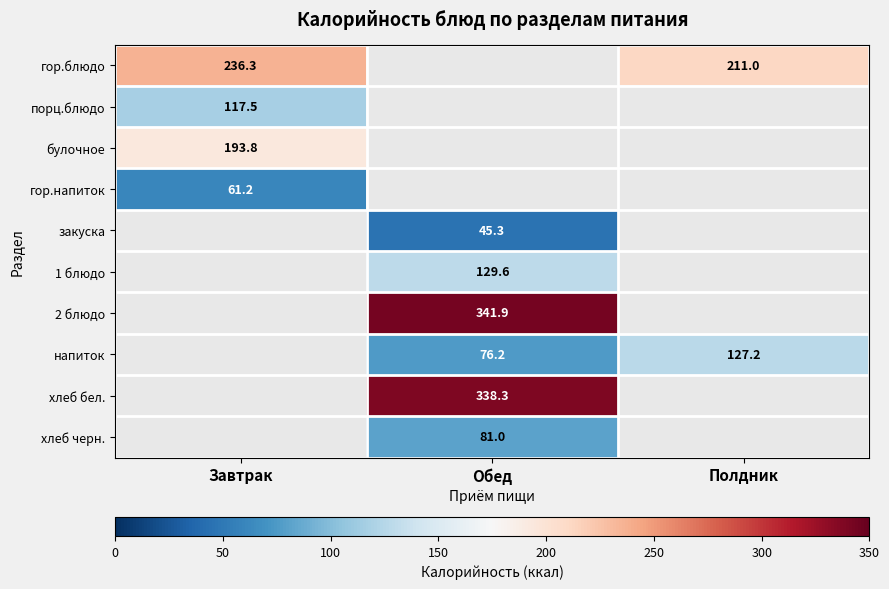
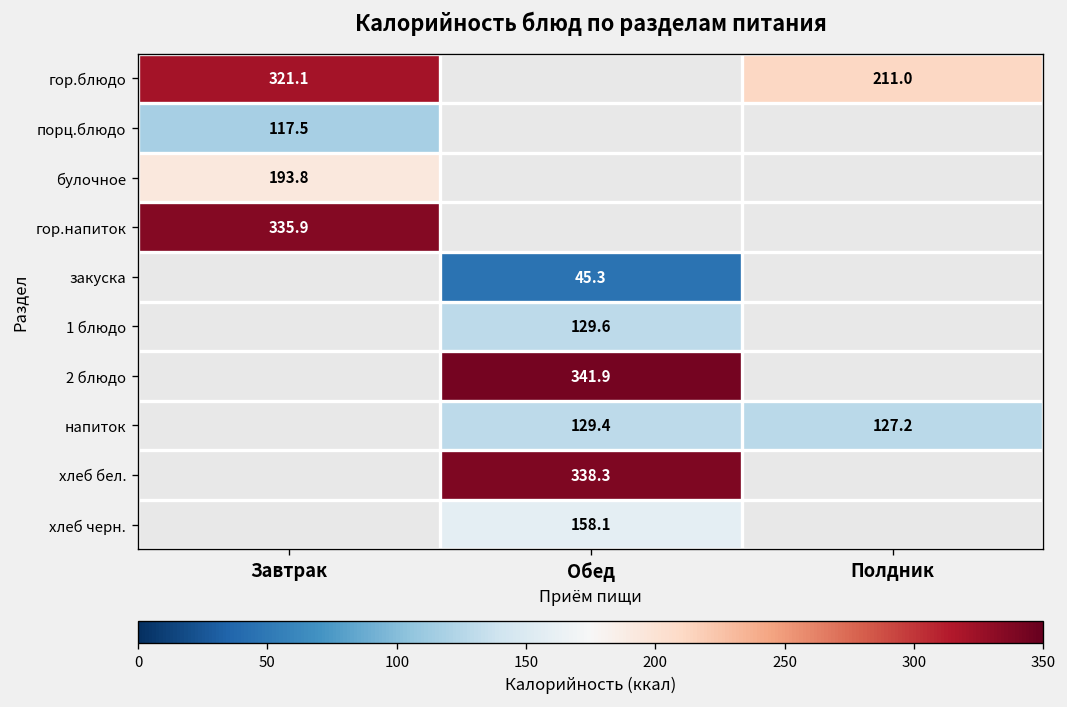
  {
    "гор.блюдо": {
-     "Завтрак": 236.3,
+     "Завтрак": 321.1,
      "Полдник": 211.0
    },
    "порц.блюдо": {
      "Завтрак": 117.5
    },
    "булочное": {
      "Завтрак": 193.8
    },
    "гор.напиток": {
-     "Завтрак": 61.2
+     "Завтрак": 335.9
    },
    "закуска": {
      "Обед": 45.3
    },
    "1 блюдо": {
      "Обед": 129.6
    },
    "2 блюдо": {
      "Обед": 341.9
    },
    "напиток": {
-     "Обед": 76.2,
+     "Обед": 129.4,
      "Полдник": 127.2
    },
    "хлеб бел.": {
      "Обед": 338.3
    },
    "хлеб черн.": {
-     "Обед": 81.0
+     "Обед": 158.1
    }
  }
